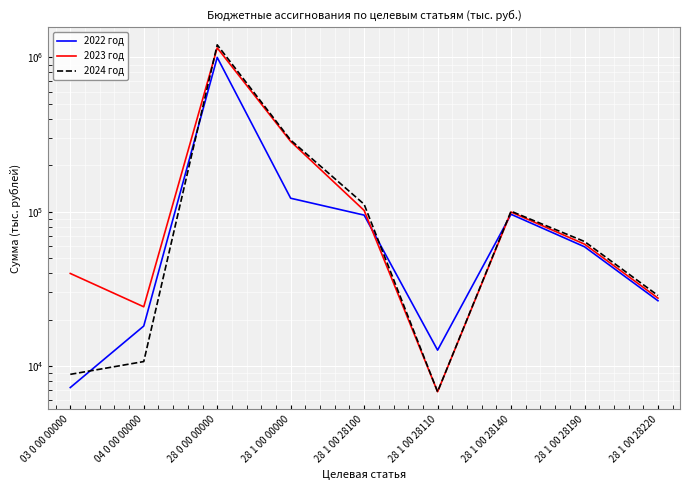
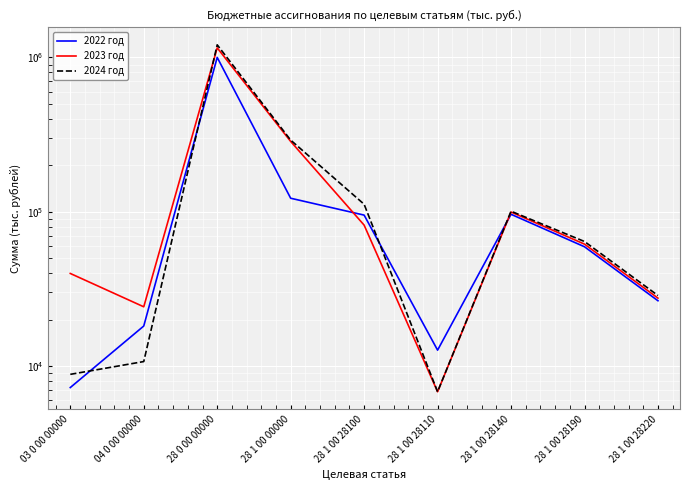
  {
    "2022 год": {
      "03 0 00 00000": 7000,
      "04 0 00 00000": 18000,
      "28 0 00 00000": 1000000,
      "28 1 00 00000": 120000,
      "28 1 00 28100": 100000,
      "28 1 00 28110": 13000,
      "28 1 00 28190": 59000,
      "28 1 00 28220": 26000
    },
    "2023 год": {
      "03 0 00 00000": 40000,
      "04 0 00 00000": 24000,
      "28 0 00 00000": 1200000,
-     "28 1 00 28100": 100000,
+     "28 1 00 28100": 80000,
      "28 1 00 28190": 62000,
      "28 1 00 28220": 28000
    },
    "2024 год": {
      "03 0 00 00000": 9000,
      "04 0 00 00000": 11000,
      "28 0 00 00000": 1200000,
      "28 1 00 28100": 110000,
      "28 1 00 28190": 64000,
      "28 1 00 28220": 29000
    }
  }
